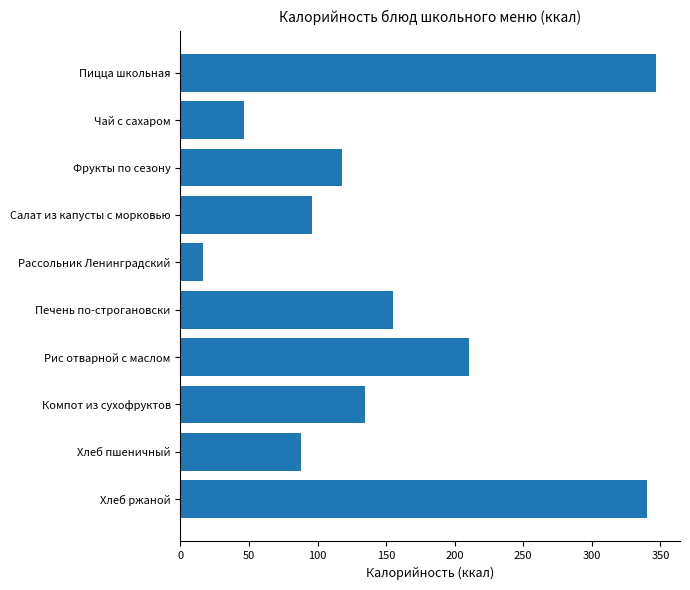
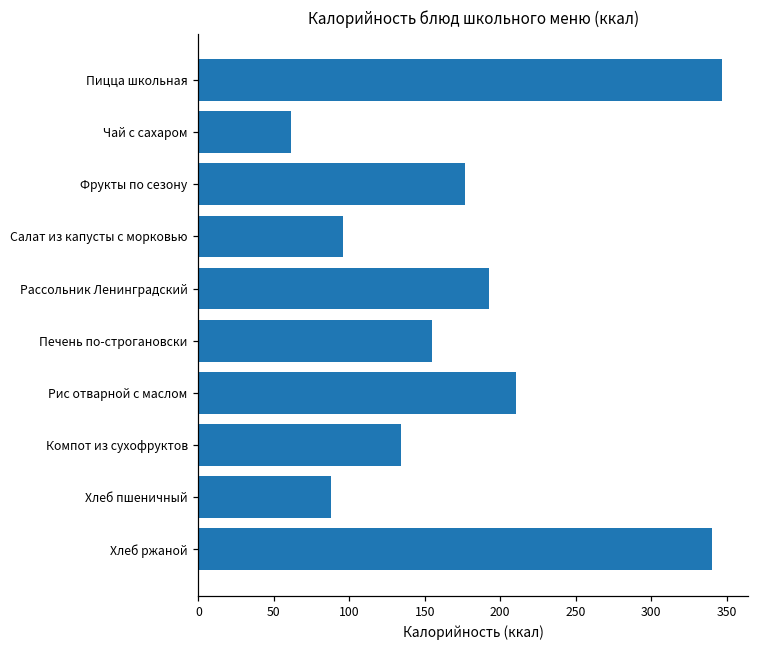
  {
    "Пицца школьная": 347,
-   "Чай с сахаром": 47,
-   "Фрукты по сезону": 118,
+   "Чай с сахаром": 61,
+   "Фрукты по сезону": 177,
    "Салат из капусты с морковью": 96,
-   "Рассольник Ленинградский": 17,
+   "Рассольник Ленинградский": 192,
    "Печень по-строгановски": 155,
    "Рис отварной с маслом": 210,
    "Компот из сухофруктов": 135,
    "Хлеб пшеничный": 88,
    "Хлеб ржаной": 340
  }
